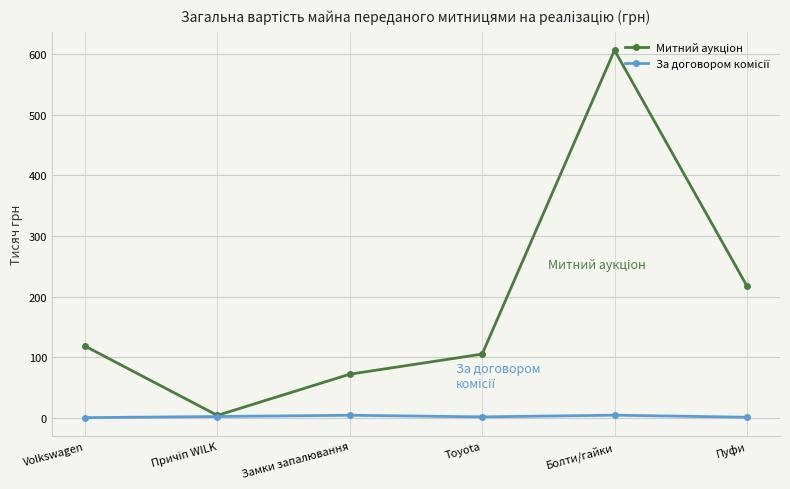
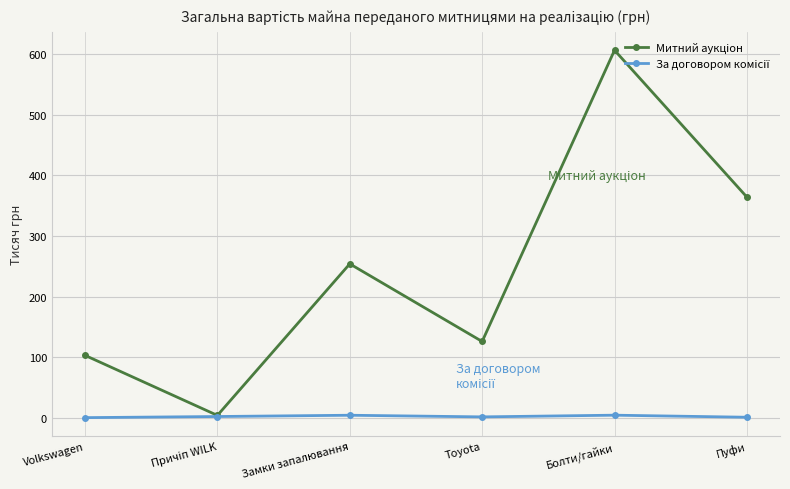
  {
    "Митний аукціон": {
-     "Volkswagen": 120,
-     "Замки запалювання": 70,
-     "Toyota": 110,
+     "Volkswagen": 100,
+     "Замки запалювання": 250,
+     "Toyota": 130,
      "Болти/гайки": 610,
-     "Пуфи": 220
+     "Пуфи": 360
    },
    "За договором комісії": {
      "Volkswagen": 0,
      "Замки запалювання": 0,
      "Toyota": 0,
      "Болти/гайки": 0,
      "Пуфи": 0
    }
  }
